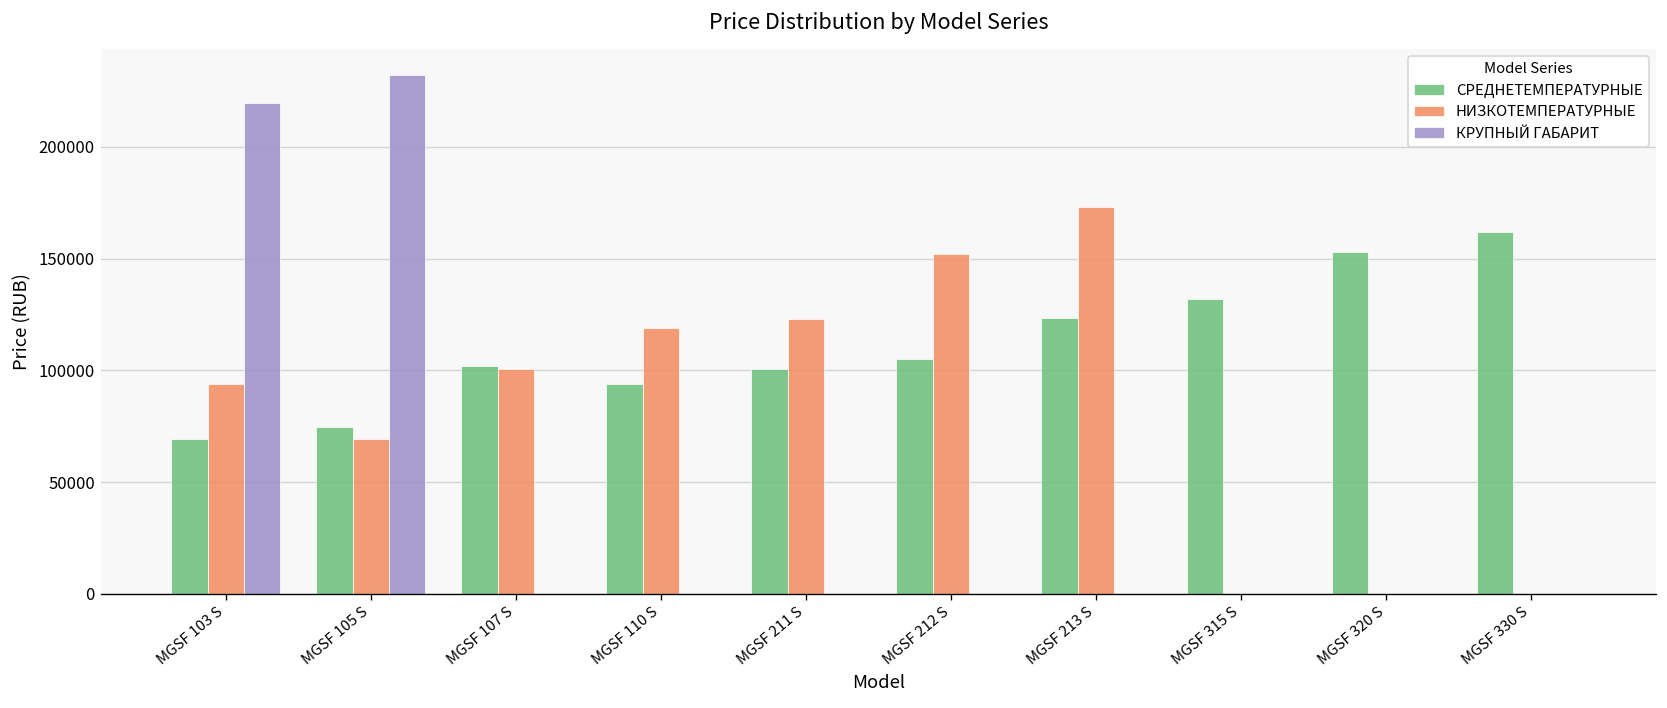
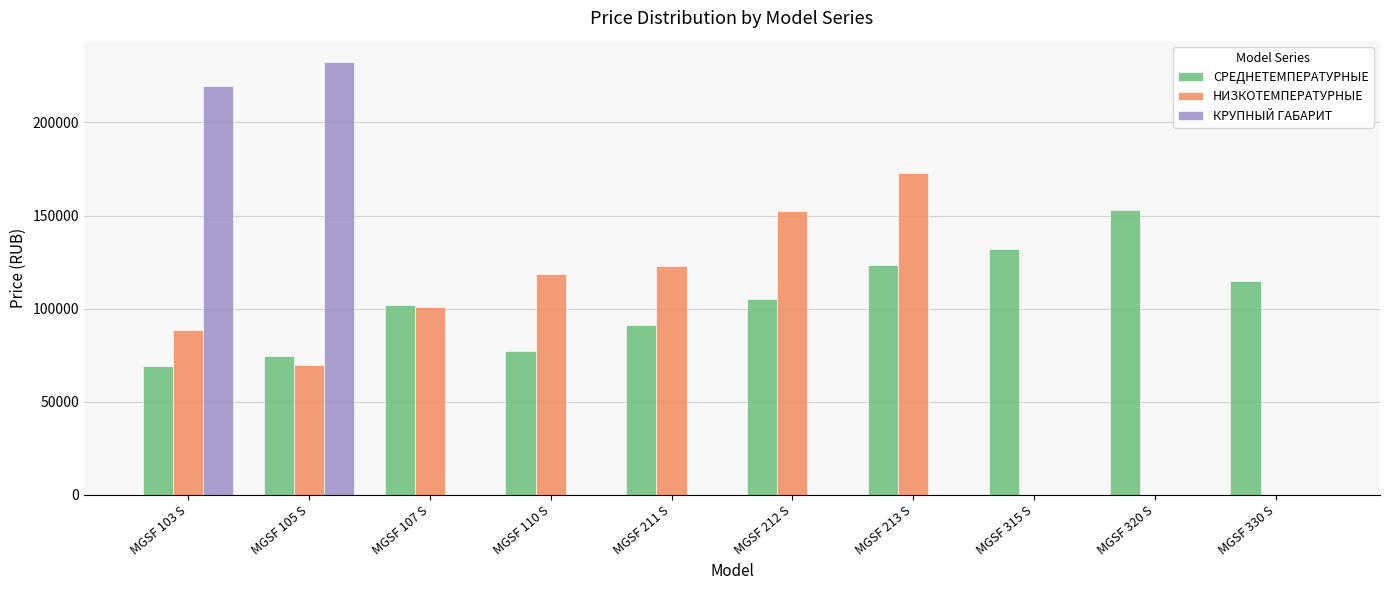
  {
    "СРЕДНЕТЕМПЕРАТУРНЫЕ": {
      "MGSF 103 S": 69000,
      "MGSF 105 S": 75000,
      "MGSF 107 S": 102000,
-     "MGSF 110 S": 94000,
-     "MGSF 211 S": 100000,
+     "MGSF 110 S": 77000,
+     "MGSF 211 S": 91000,
      "MGSF 212 S": 105000,
      "MGSF 213 S": 124000,
      "MGSF 315 S": 132000,
      "MGSF 320 S": 153000,
-     "MGSF 330 S": 162000
+     "MGSF 330 S": 115000
    },
    "НИЗКОТЕМПЕРАТУРНЫЕ": {
-     "MGSF 103 S": 94000,
+     "MGSF 103 S": 88000,
      "MGSF 105 S": 69000,
      "MGSF 107 S": 101000,
      "MGSF 110 S": 119000,
      "MGSF 211 S": 123000,
      "MGSF 212 S": 152000,
      "MGSF 213 S": 173000,
      "MGSF 315 S": 0,
      "MGSF 320 S": 0,
      "MGSF 330 S": 0
    },
    "КРУПНЫЙ ГАБАРИТ": {
      "MGSF 103 S": 220000,
      "MGSF 105 S": 232000,
      "MGSF 107 S": 0,
      "MGSF 110 S": 0,
      "MGSF 211 S": 0,
      "MGSF 212 S": 0,
      "MGSF 213 S": 0,
      "MGSF 315 S": 0,
      "MGSF 320 S": 0,
      "MGSF 330 S": 0
    }
  }
